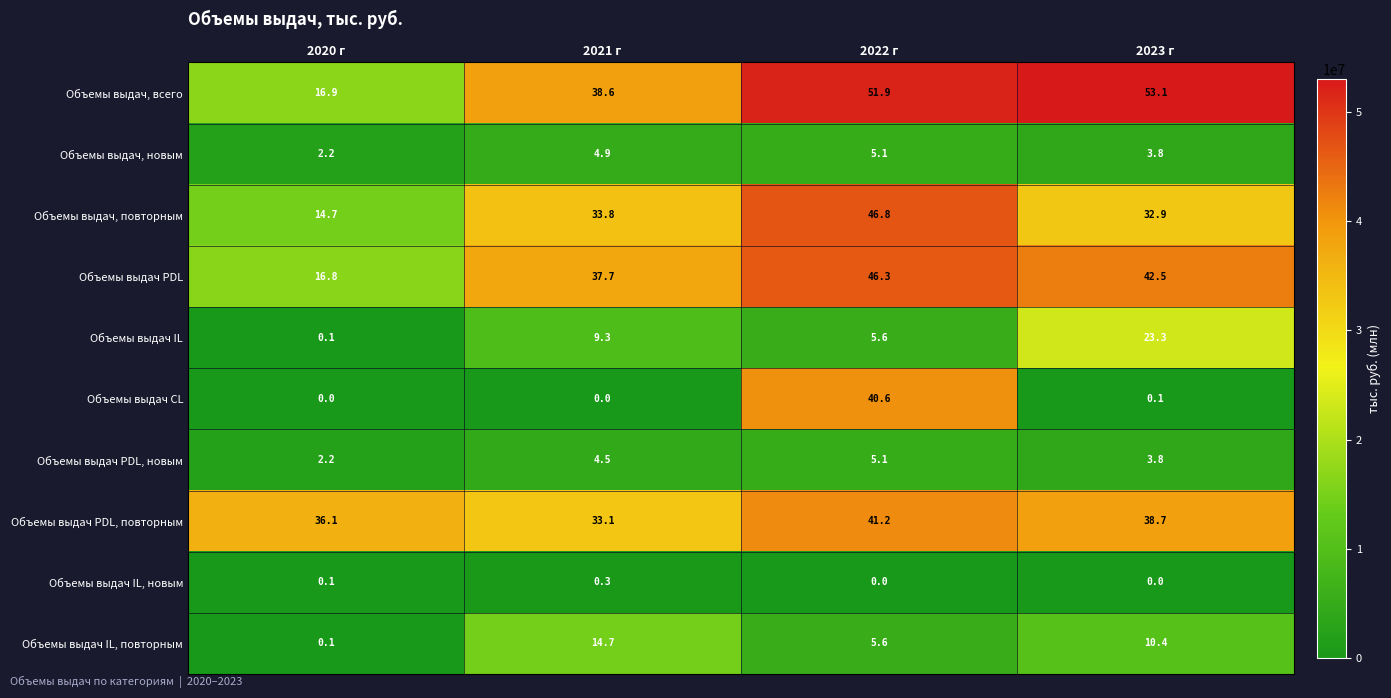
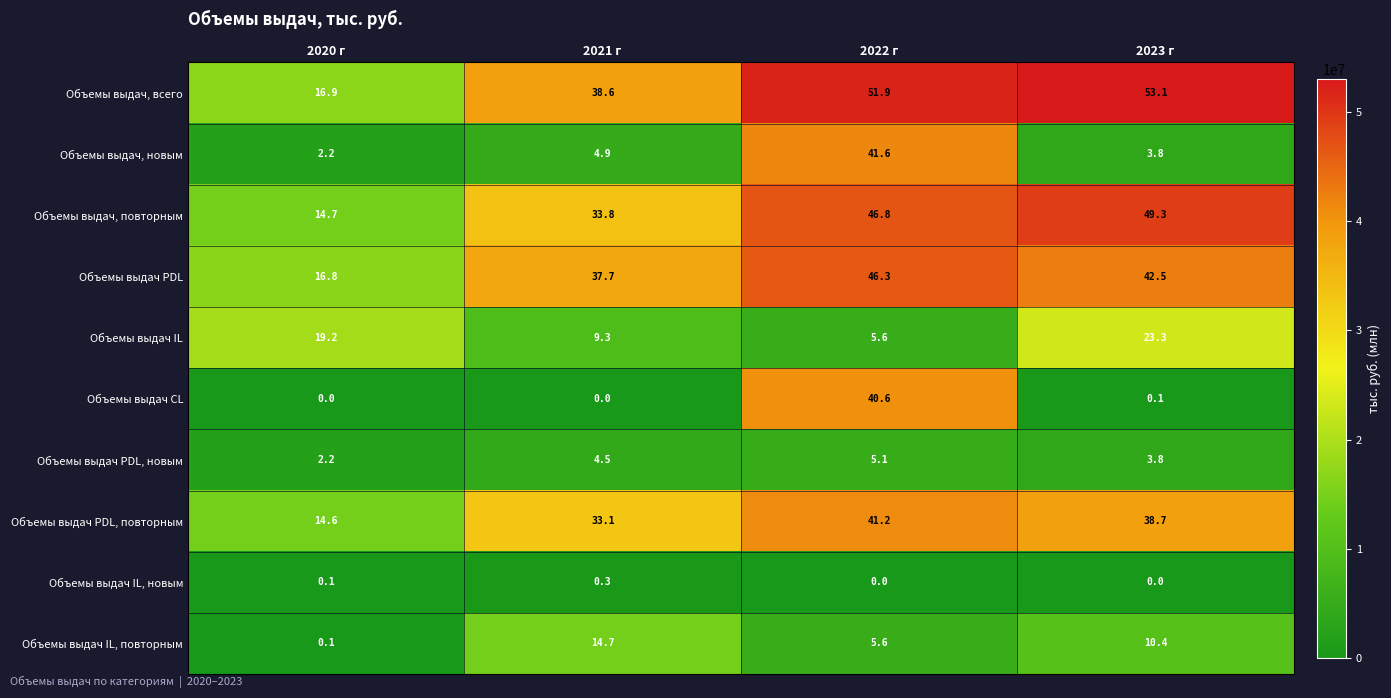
  {
    "Объемы выдач, всего": {
      "2020 г": 16.9,
      "2021 г": 38.6,
      "2022 г": 51.9,
      "2023 г": 53.1
    },
    "Объемы выдач, новым": {
      "2020 г": 2.2,
      "2021 г": 4.9,
-     "2022 г": 5.1,
+     "2022 г": 41.6,
      "2023 г": 3.8
    },
    "Объемы выдач, повторным": {
      "2020 г": 14.7,
      "2021 г": 33.8,
      "2022 г": 46.8,
-     "2023 г": 32.9
+     "2023 г": 49.3
    },
    "Объемы выдач PDL": {
      "2020 г": 16.8,
      "2021 г": 37.7,
      "2022 г": 46.3,
      "2023 г": 42.5
    },
    "Объемы выдач IL": {
-     "2020 г": 0.1,
+     "2020 г": 19.2,
      "2021 г": 9.3,
      "2022 г": 5.6,
      "2023 г": 23.3
    },
    "Объемы выдач CL": {
      "2020 г": 0.0,
      "2021 г": 0.0,
      "2022 г": 40.6,
      "2023 г": 0.1
    },
    "Объемы выдач PDL, новым": {
      "2020 г": 2.2,
      "2021 г": 4.5,
      "2022 г": 5.1,
      "2023 г": 3.8
    },
    "Объемы выдач PDL, повторным": {
-     "2020 г": 36.1,
+     "2020 г": 14.6,
      "2021 г": 33.1,
      "2022 г": 41.2,
      "2023 г": 38.7
    },
    "Объемы выдач IL, новым": {
      "2020 г": 0.1,
      "2021 г": 0.3,
      "2022 г": 0.0,
      "2023 г": 0.0
    },
    "Объемы выдач IL, повторным": {
      "2020 г": 0.1,
      "2021 г": 14.7,
      "2022 г": 5.6,
      "2023 г": 10.4
    }
  }
